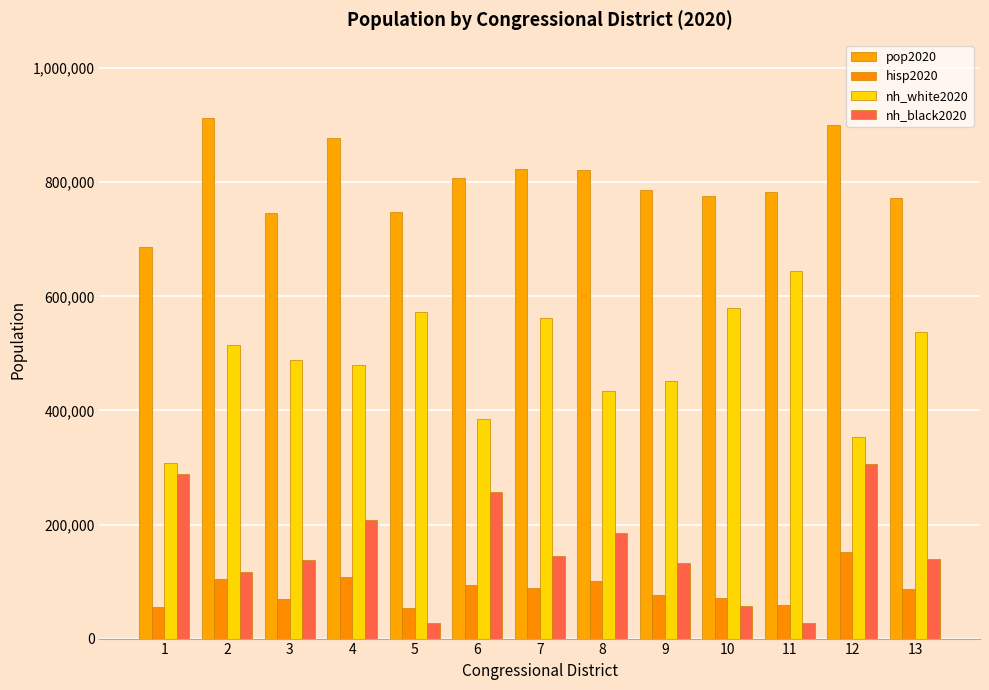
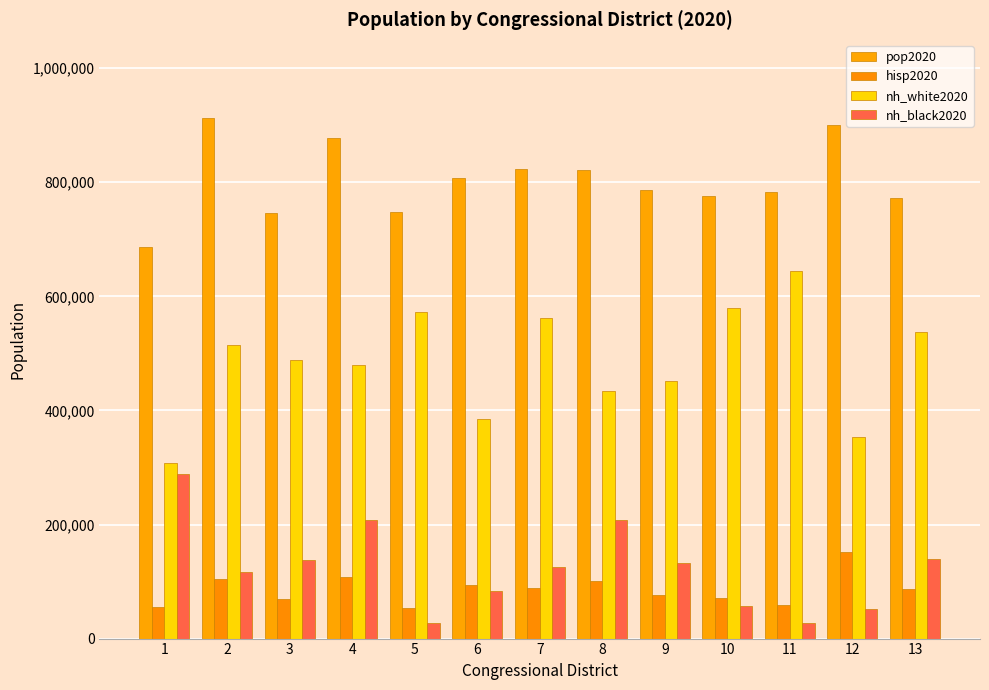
  {
    "nh_black2020": {
      "1": "290,000",
      "2": "120,000",
      "3": "140,000",
      "4": "210,000",
      "5": "30,000",
-     "6": "260,000",
-     "7": "140,000",
-     "8": "190,000",
+     "6": "80,000",
+     "7": "130,000",
+     "8": "210,000",
      "9": "130,000",
      "10": "60,000",
      "11": "30,000",
-     "12": "310,000",
+     "12": "50,000",
      "13": "140,000"
    }
  }
